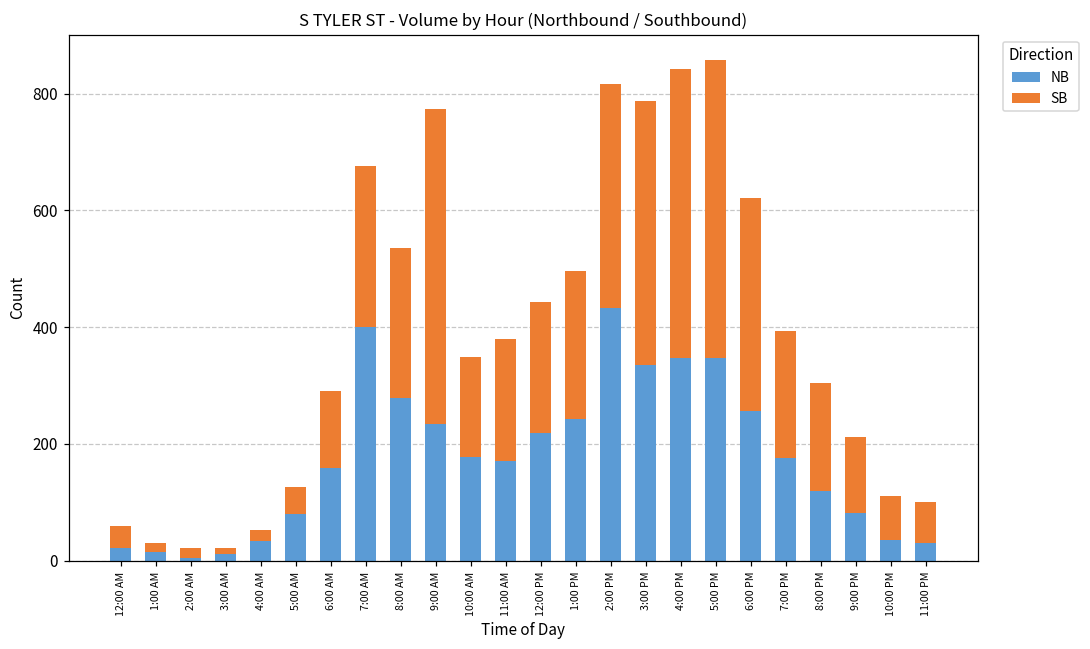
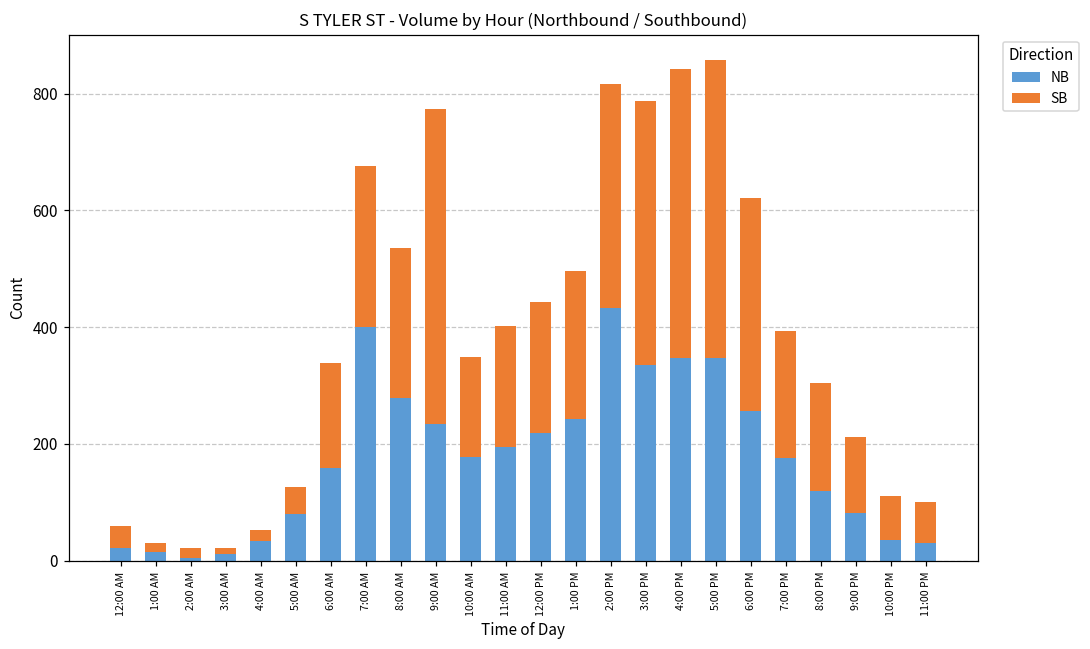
  {
    "NB": {
      "12:00 AM": 20,
      "1:00 AM": 20,
      "2:00 AM": 10,
      "3:00 AM": 10,
      "4:00 AM": 30,
      "5:00 AM": 80,
      "6:00 AM": 160,
      "7:00 AM": 400,
      "8:00 AM": 280,
      "9:00 AM": 230,
      "10:00 AM": 180,
-     "11:00 AM": 170,
+     "11:00 AM": 190,
      "12:00 PM": 220,
      "1:00 PM": 240,
      "2:00 PM": 430,
      "3:00 PM": 340,
      "4:00 PM": 350,
      "5:00 PM": 350,
      "6:00 PM": 260,
      "7:00 PM": 180,
      "8:00 PM": 120,
      "9:00 PM": 80,
      "10:00 PM": 40,
      "11:00 PM": 30
    },
    "SB": {
      "12:00 AM": 40,
      "1:00 AM": 20,
      "2:00 AM": 20,
      "3:00 AM": 10,
      "4:00 AM": 20,
      "5:00 AM": 50,
-     "6:00 AM": 130,
+     "6:00 AM": 180,
      "7:00 AM": 280,
      "8:00 AM": 260,
      "9:00 AM": 540,
      "10:00 AM": 170,
      "11:00 AM": 210,
      "12:00 PM": 230,
      "1:00 PM": 250,
      "2:00 PM": 380,
      "3:00 PM": 450,
      "4:00 PM": 500,
      "5:00 PM": 510,
      "6:00 PM": 360,
      "7:00 PM": 220,
      "8:00 PM": 190,
      "9:00 PM": 130,
      "10:00 PM": 80,
      "11:00 PM": 70
    }
  }
